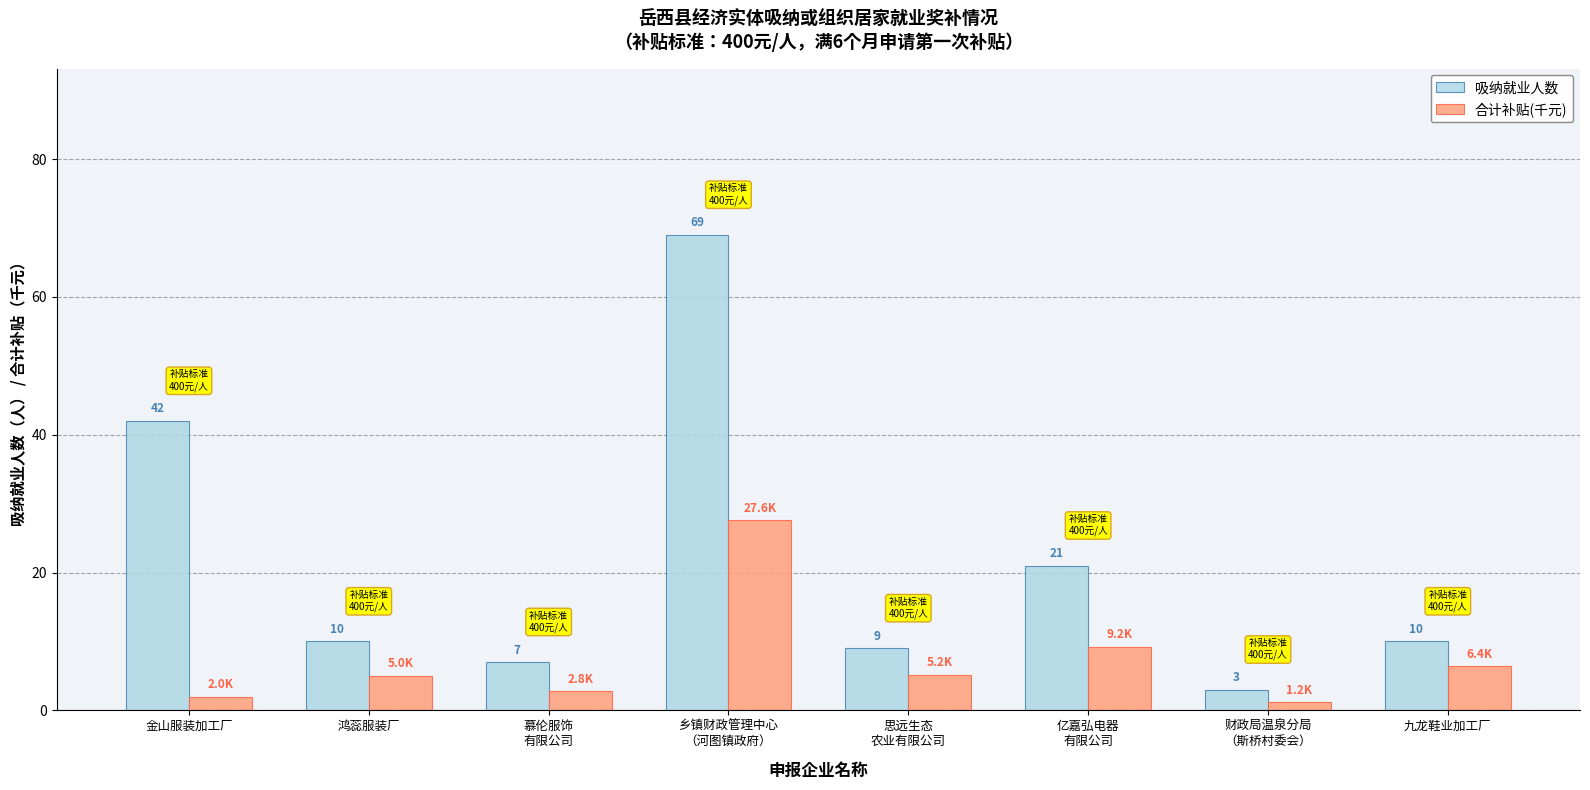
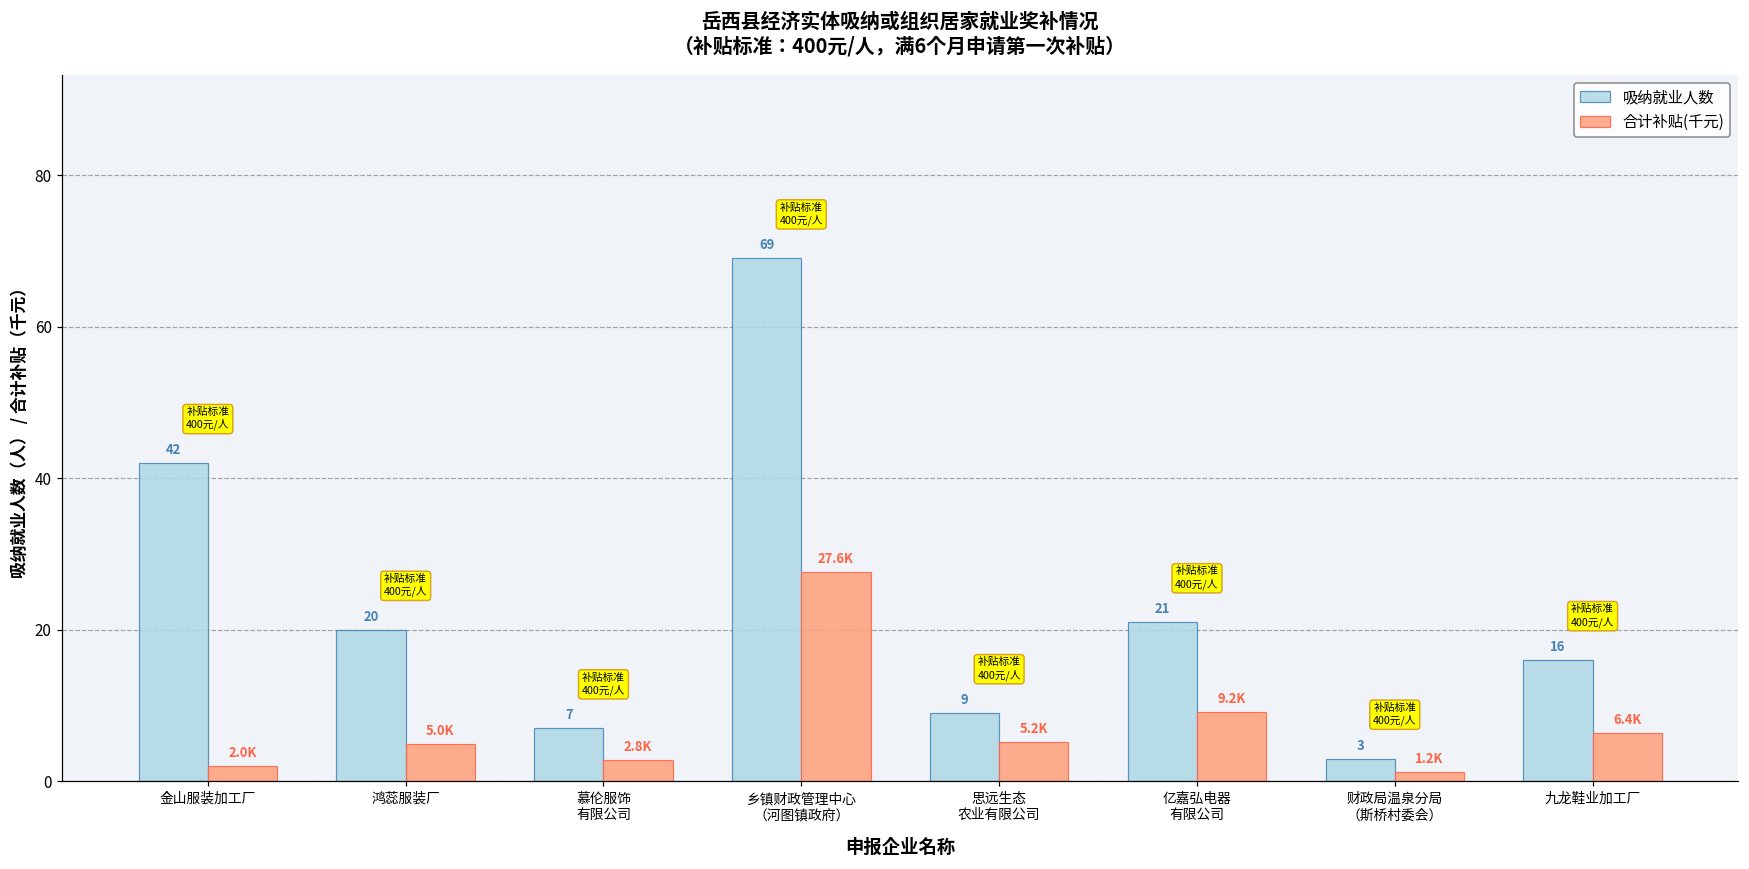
  {
    "吸纳就业人数": {
      "金山服装加工厂": "42",
-     "鸿蕊服装厂": "10",
+     "鸿蕊服装厂": "20",
      "慕伦服饰 有限公司": "7",
      "乡镇财政管理中心 （河图镇政府）": "69",
      "思远生态 农业有限公司": "9",
      "亿嘉弘电器 有限公司": "21",
      "财政局温泉分局 （斯桥村委会）": "3",
-     "九龙鞋业加工厂": "10"
+     "九龙鞋业加工厂": "16"
    },
    "合计补贴(千元)": {
      "金山服装加工厂": "2.0K",
      "鸿蕊服装厂": "5.0K",
      "慕伦服饰 有限公司": "2.8K",
      "乡镇财政管理中心 （河图镇政府）": "27.6K",
      "思远生态 农业有限公司": "5.2K",
      "亿嘉弘电器 有限公司": "9.2K",
      "财政局温泉分局 （斯桥村委会）": "1.2K",
      "九龙鞋业加工厂": "6.4K"
    }
  }
